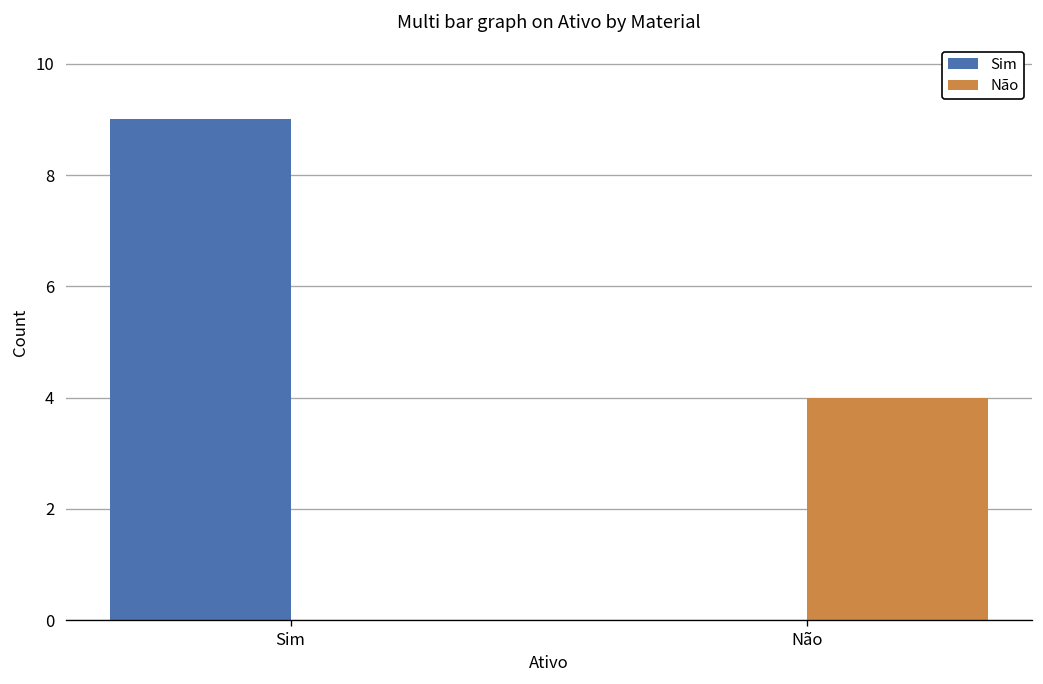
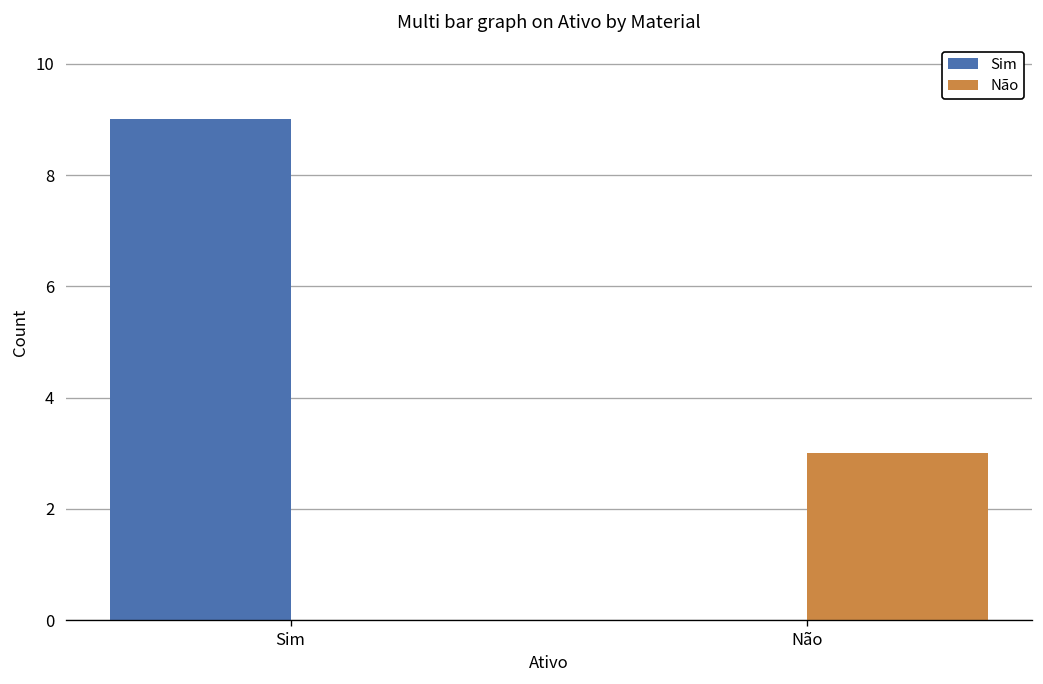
  {
    "Sim": {
      "Sim": 9,
      "Não": 0
    },
    "Não": {
      "Sim": 0,
-     "Não": 4
+     "Não": 3
    }
  }
